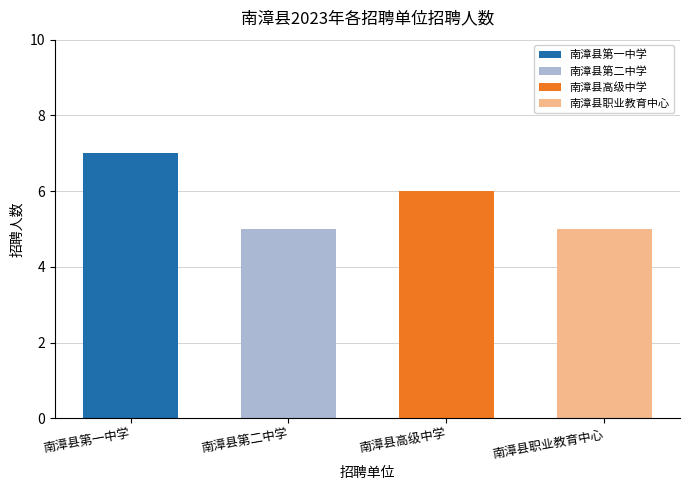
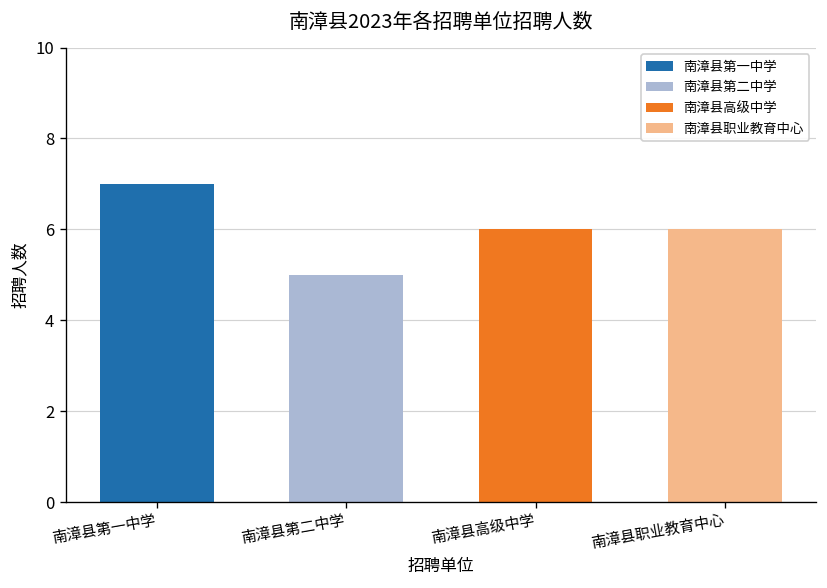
  {
    "南漳县第一中学": 7,
    "南漳县第二中学": 5,
    "南漳县高级中学": 6,
-   "南漳县职业教育中心": 5
+   "南漳县职业教育中心": 6
  }
